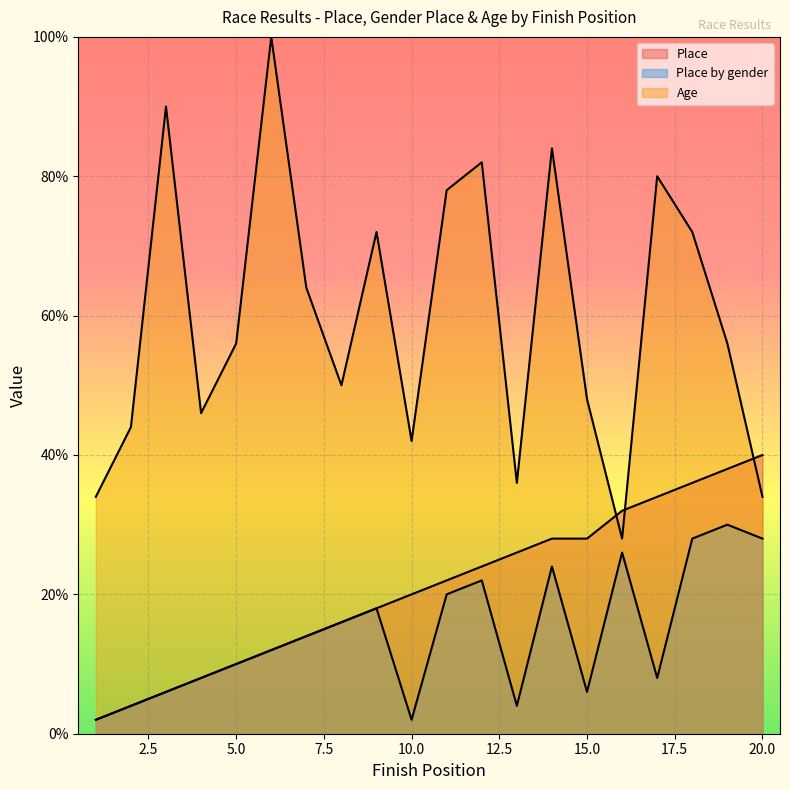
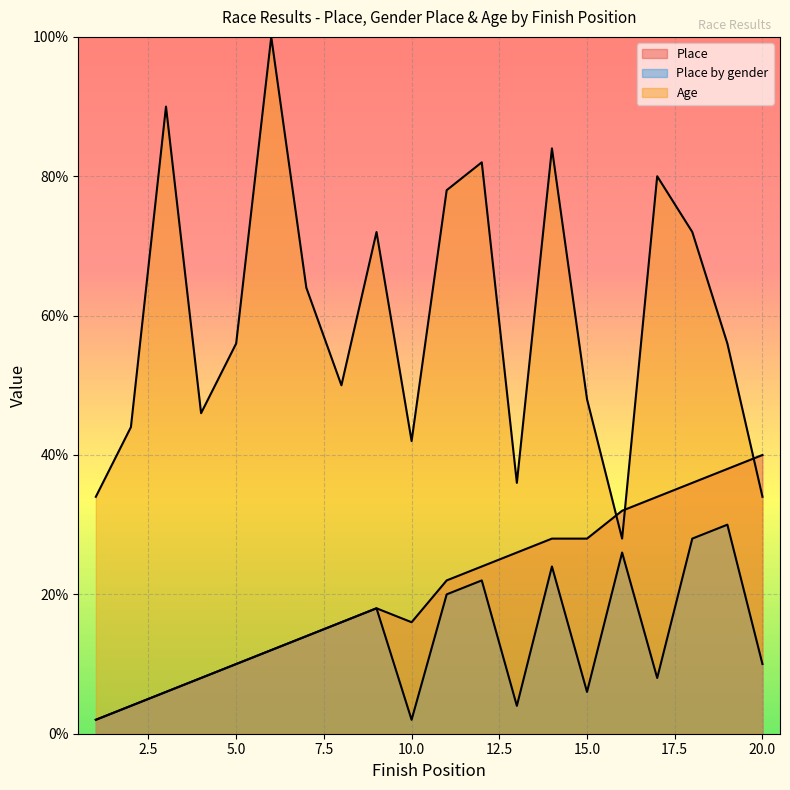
  {
    "Place": {
-     "10.0": "20%",
+     "10.0": "16%",
      "15.0": "28%",
      "20.0": "40%"
    },
    "Place by gender": {
      "10.0": "2%",
      "15.0": "6%",
-     "20.0": "28%"
+     "20.0": "10%"
    },
    "Age": {
      "5.0": "56%",
      "10.0": "42%",
      "15.0": "48%",
      "20.0": "34%"
    }
  }
